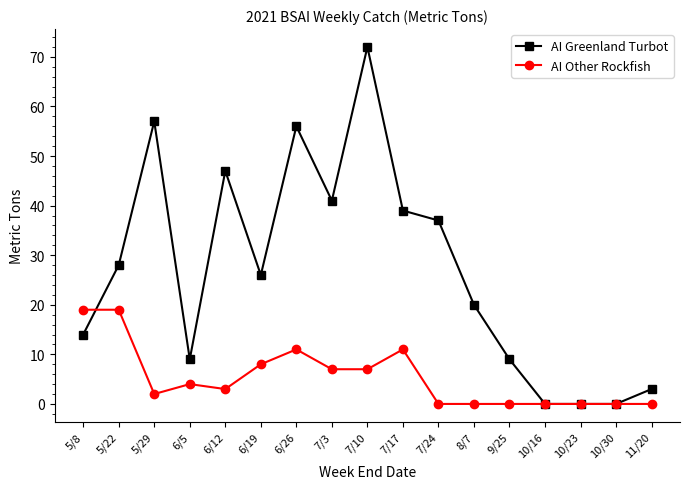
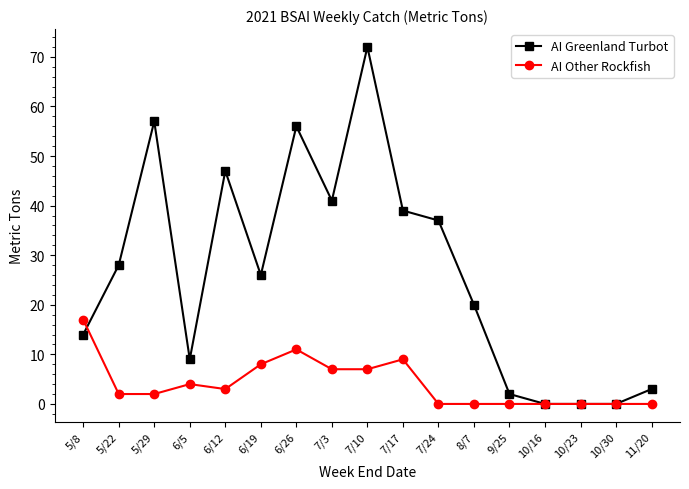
  {
    "AI Greenland Turbot": {
      "5/8": 14,
      "5/22": 28,
      "5/29": 57,
      "6/5": 9,
      "6/12": 47,
      "6/19": 26,
      "6/26": 56,
      "7/3": 41,
      "7/10": 72,
      "7/17": 39,
      "7/24": 37,
      "8/7": 20,
-     "9/25": 9,
+     "9/25": 2,
      "11/20": 3
    },
    "AI Other Rockfish": {
-     "5/8": 19,
-     "5/22": 19,
+     "5/8": 17,
+     "5/22": 2,
      "5/29": 2,
      "6/5": 4,
      "6/12": 3,
      "6/19": 8,
      "6/26": 11,
      "7/3": 7,
      "7/10": 7,
-     "7/17": 11,
+     "7/17": 9,
      "7/24": 0,
      "8/7": 0,
      "9/25": 0,
      "11/20": 0
    }
  }
